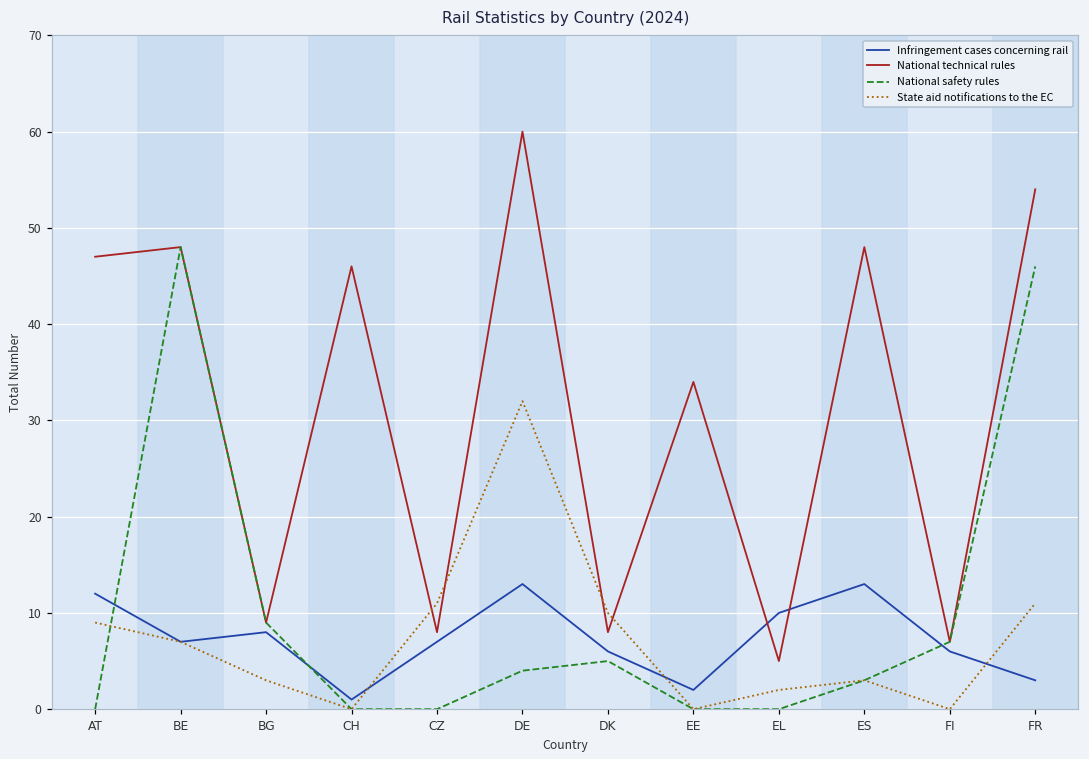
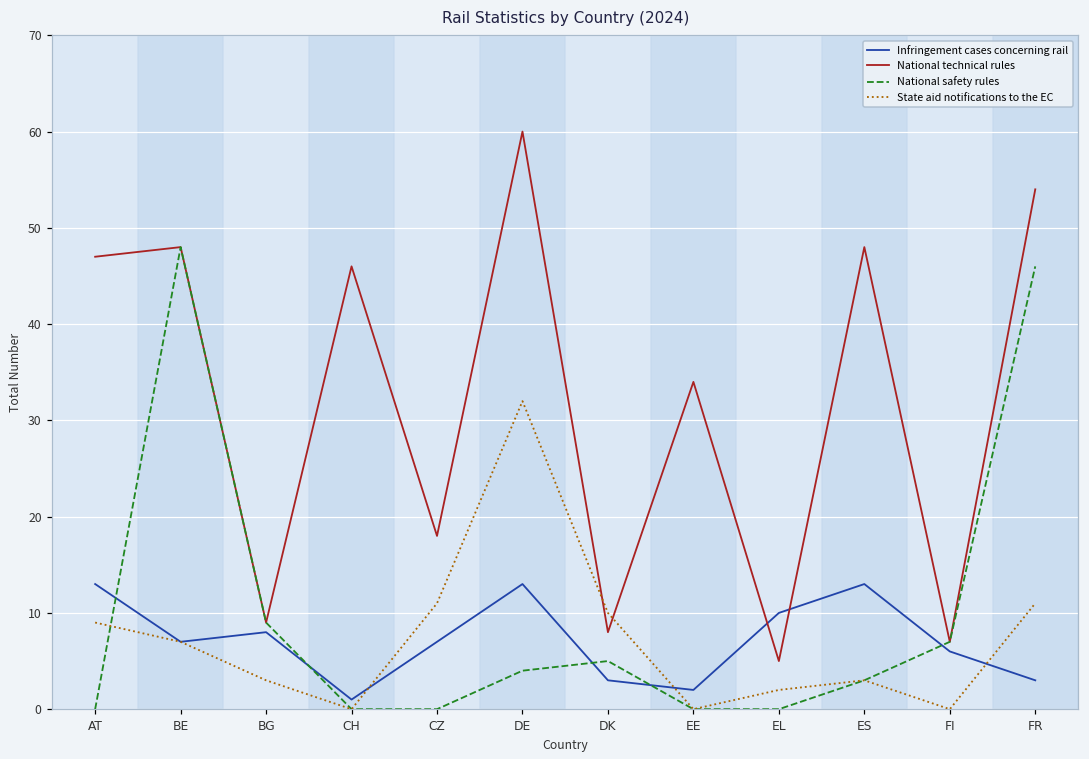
  {
    "Infringement cases concerning rail": {
-     "AT": 12,
+     "AT": 13,
      "BG": 8,
      "CH": 1,
      "CZ": 7,
      "DE": 13,
-     "DK": 6,
+     "DK": 3,
      "EE": 2,
      "EL": 10,
      "ES": 13,
      "FI": 6,
      "FR": 3
    },
    "National technical rules": {
      "AT": 47,
      "CH": 46,
-     "CZ": 8,
+     "CZ": 18,
      "DE": 60,
      "DK": 8,
      "EE": 34,
      "EL": 5,
      "ES": 48,
      "FR": 54
    },
    "National safety rules": {
      "AT": 0,
      "CZ": 0,
      "DE": 4,
      "DK": 5,
      "EL": 0,
      "FR": 46
    },
    "State aid notifications to the EC": {
      "AT": 9,
      "BG": 3,
      "CZ": 11,
      "DE": 32,
      "DK": 10,
      "EL": 2,
      "FI": 0,
      "FR": 11
    }
  }
